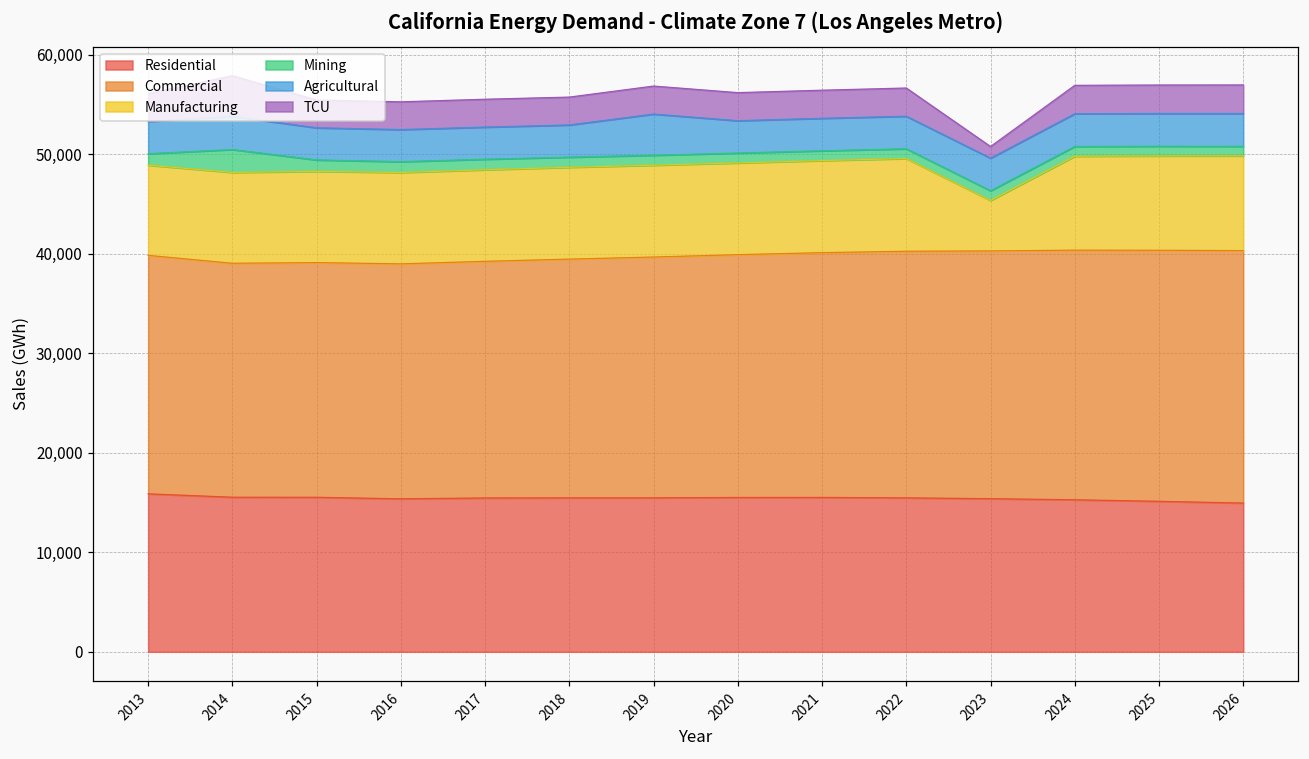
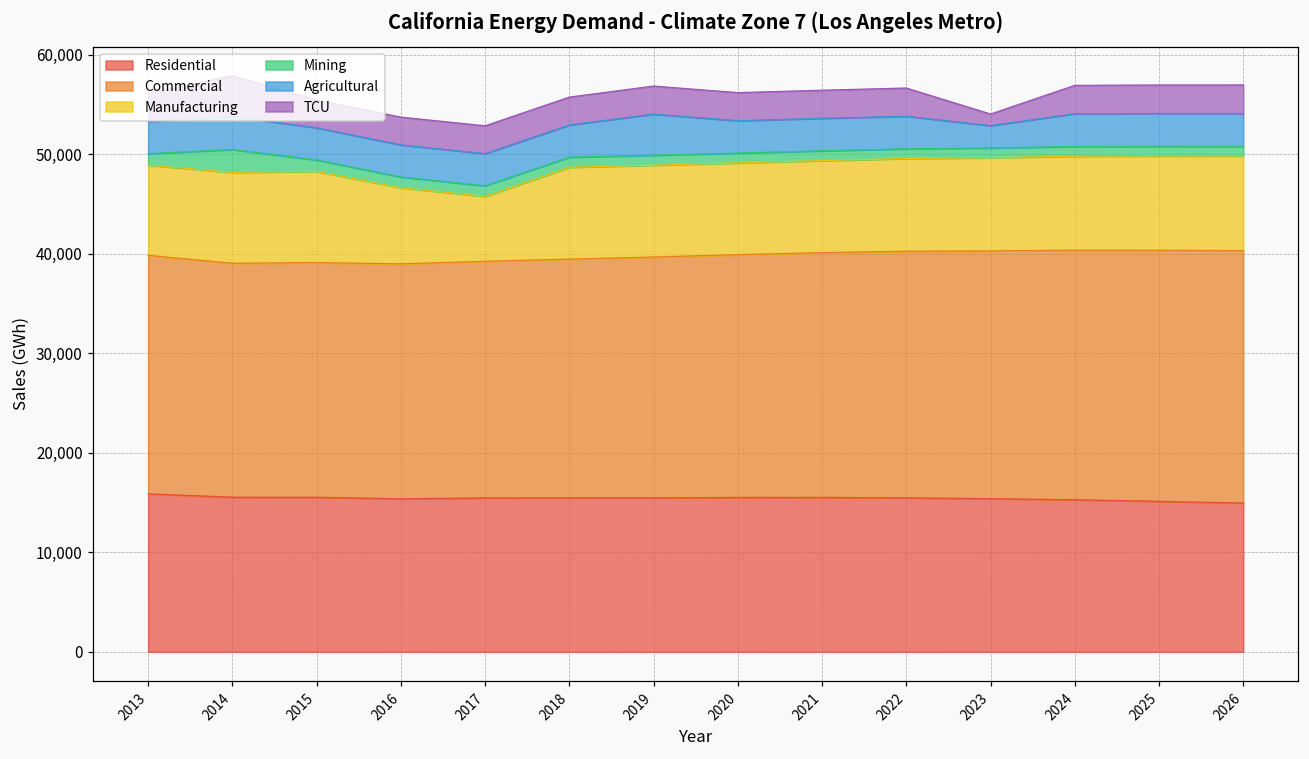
  {
    "Manufacturing": {
      "2013": "9,000",
      "2014": "9,000",
      "2015": "9,000",
-     "2016": "9,000",
-     "2017": "9,000",
+     "2016": "8,000",
+     "2017": "7,000",
      "2018": "9,000",
      "2019": "9,000",
      "2020": "9,000",
      "2021": "9,000",
      "2022": "9,000",
-     "2023": "5,000",
+     "2023": "9,000",
      "2024": "9,000",
      "2025": "9,000",
      "2026": "10,000"
    },
    "Mining": {
      "2013": "1,000",
      "2014": "2,000",
      "2015": "1,000",
      "2016": "1,000",
      "2017": "1,000",
      "2018": "1,000",
      "2019": "1,000",
      "2020": "1,000",
      "2021": "1,000",
      "2022": "1,000",
      "2023": "1,000",
      "2024": "1,000",
      "2025": "1,000",
      "2026": "1,000"
    },
    "Agricultural": {
      "2015": "3,000",
      "2016": "3,000",
      "2017": "3,000",
      "2018": "3,000",
      "2019": "4,000",
      "2020": "3,000",
      "2021": "3,000",
      "2022": "3,000",
-     "2023": "3,000",
+     "2023": "2,000",
      "2024": "3,000",
      "2025": "3,000",
      "2026": "3,000"
    },
    "TCU": {
      "2016": "3,000",
      "2017": "3,000",
      "2018": "3,000",
      "2019": "3,000",
      "2020": "3,000",
      "2021": "3,000",
      "2022": "3,000",
      "2023": "1,000",
      "2024": "3,000",
      "2025": "3,000",
      "2026": "3,000"
    }
  }
